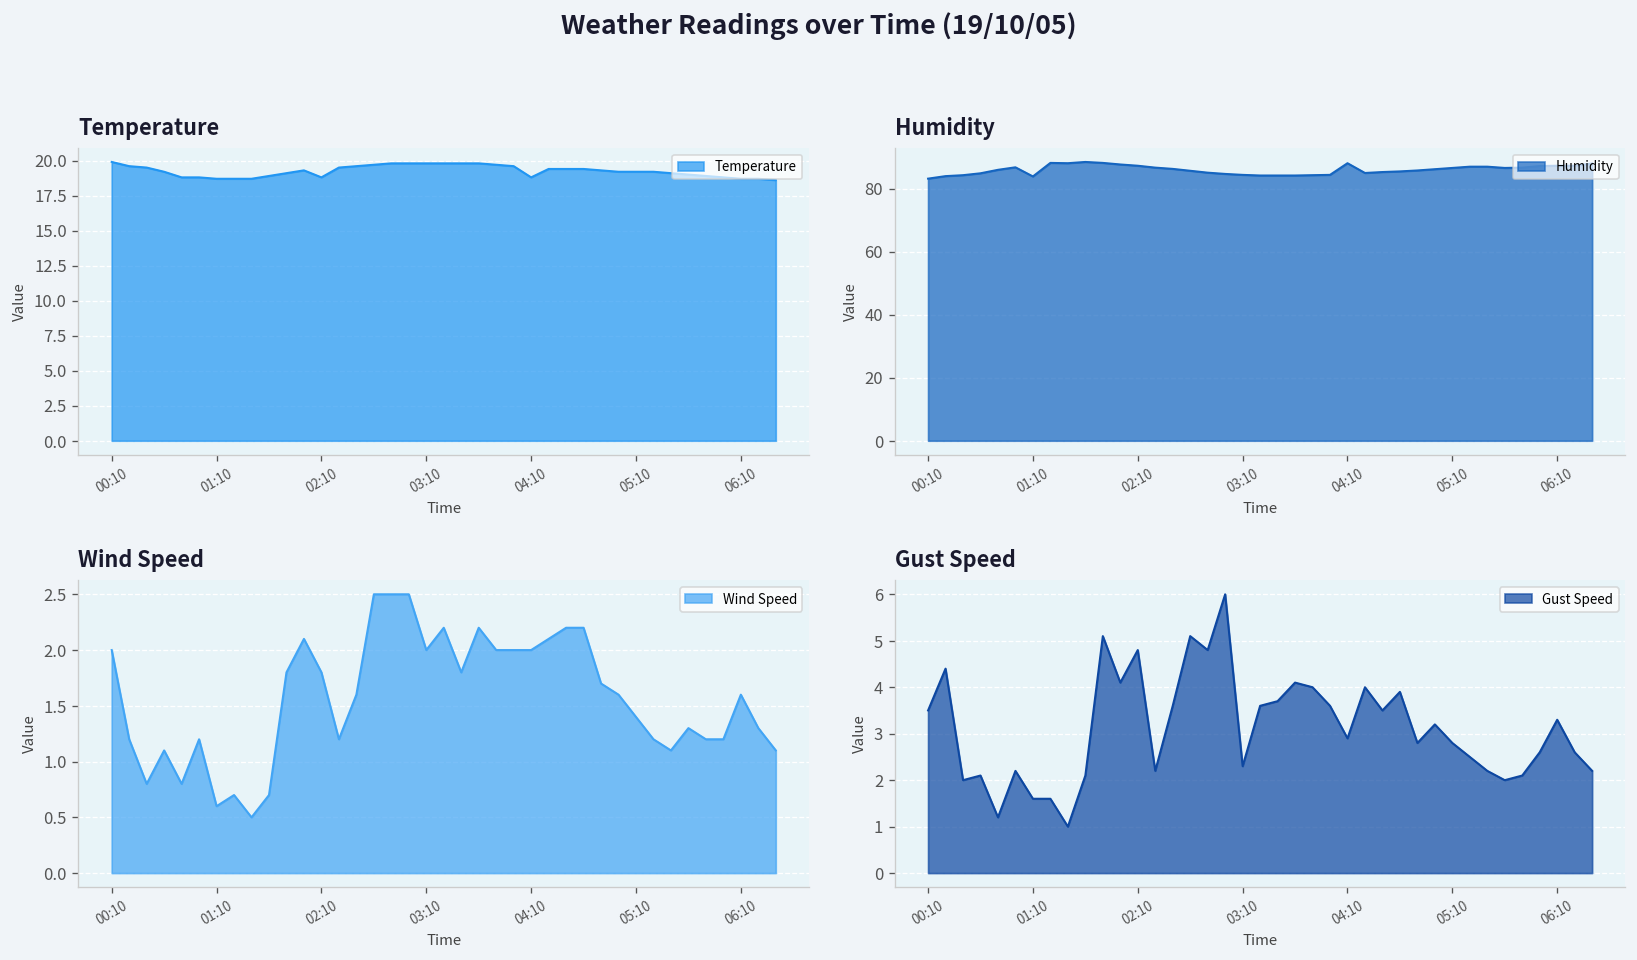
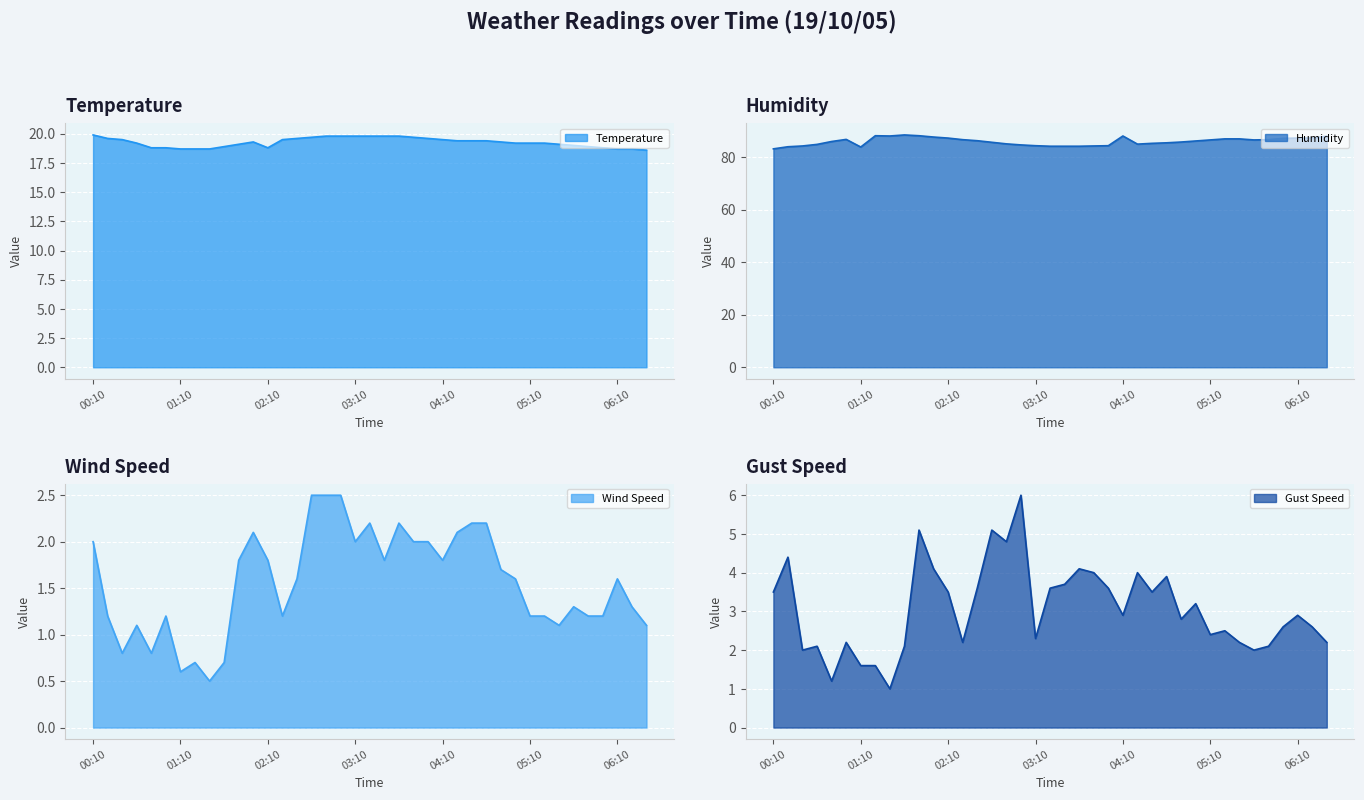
  {
    "Temperature": {
      "00:10": 19.9,
      "01:10": 18.7,
      "02:10": 18.8,
      "03:10": 19.8,
-     "04:10": 18.8,
+     "04:10": 19.5,
      "05:10": 19.2,
      "06:10": 18.7
    },
    "Humidity": {
      "00:10": 83,
      "01:10": 84,
      "02:10": 87,
      "03:10": 84,
      "04:10": 88,
      "05:10": 87
    },
    "Wind Speed": {
      "00:10": 2.0,
      "01:10": 0.6,
      "02:10": 1.8,
      "03:10": 2.0,
-     "04:10": 2.0,
-     "05:10": 1.4,
+     "04:10": 1.8,
+     "05:10": 1.2,
      "06:10": 1.6
    },
    "Gust Speed": {
      "00:10": 3.5,
      "01:10": 1.6,
-     "02:10": 4.8,
+     "02:10": 3.5,
      "03:10": 2.3,
      "04:10": 2.9,
-     "05:10": 2.8,
-     "06:10": 3.3
+     "05:10": 2.4,
+     "06:10": 2.9
    }
  }
